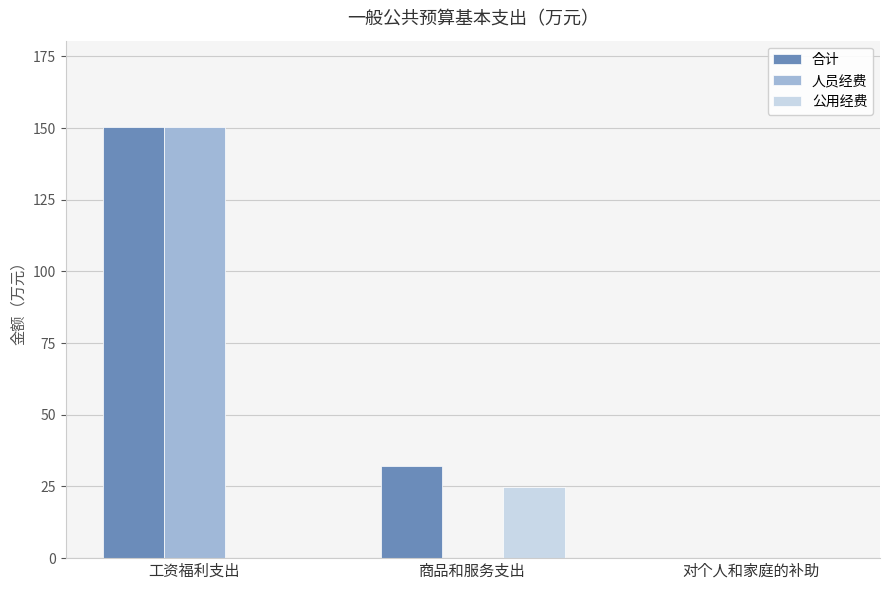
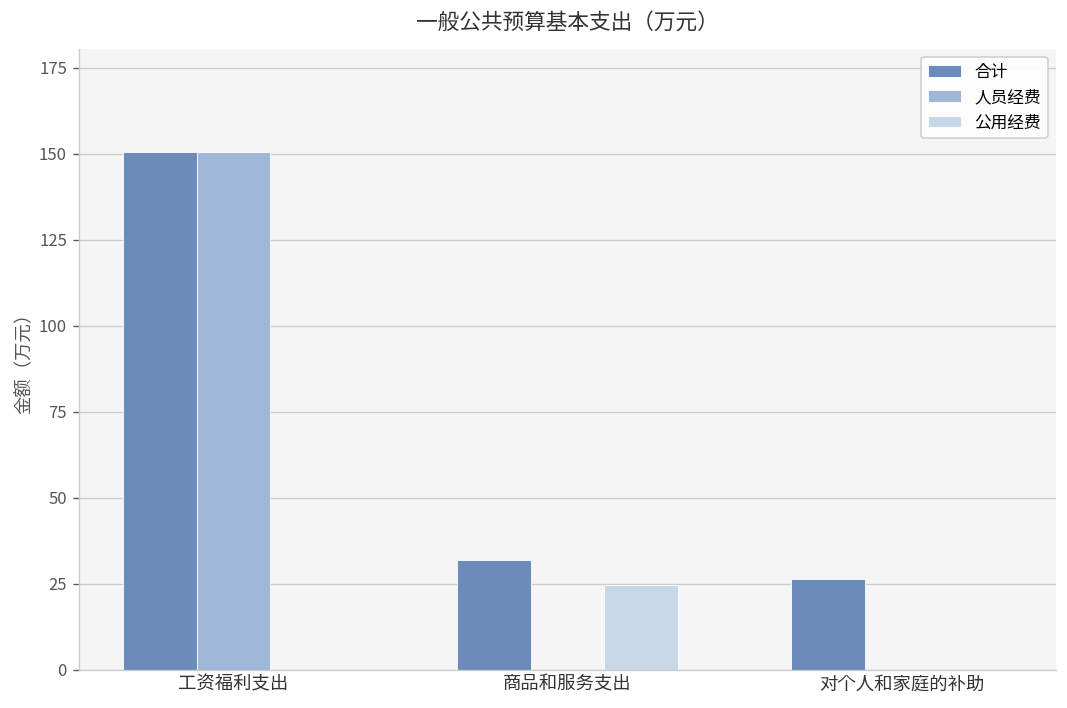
  {
    "合计": {
      "工资福利支出": 150,
      "商品和服务支出": 32,
-     "对个人和家庭的补助": 0
+     "对个人和家庭的补助": 26
    }
  }
